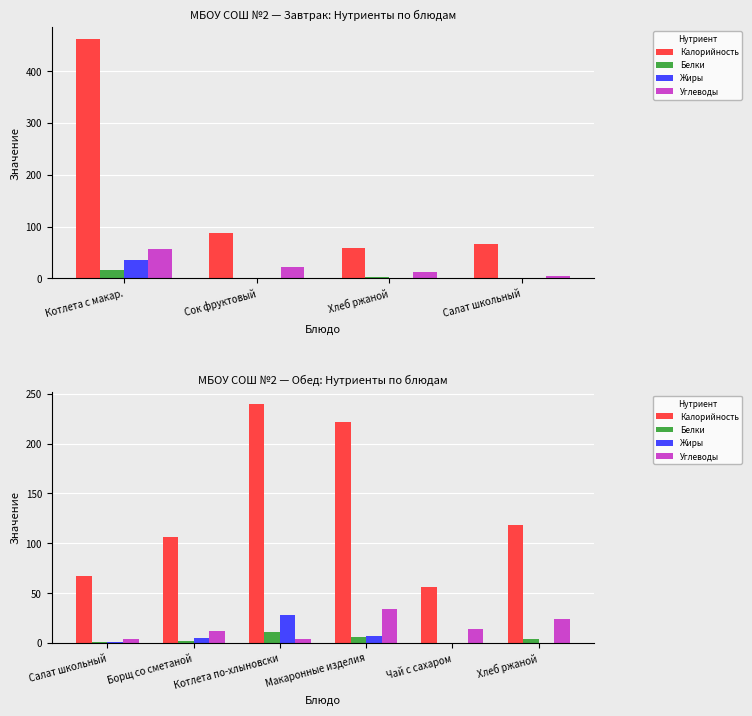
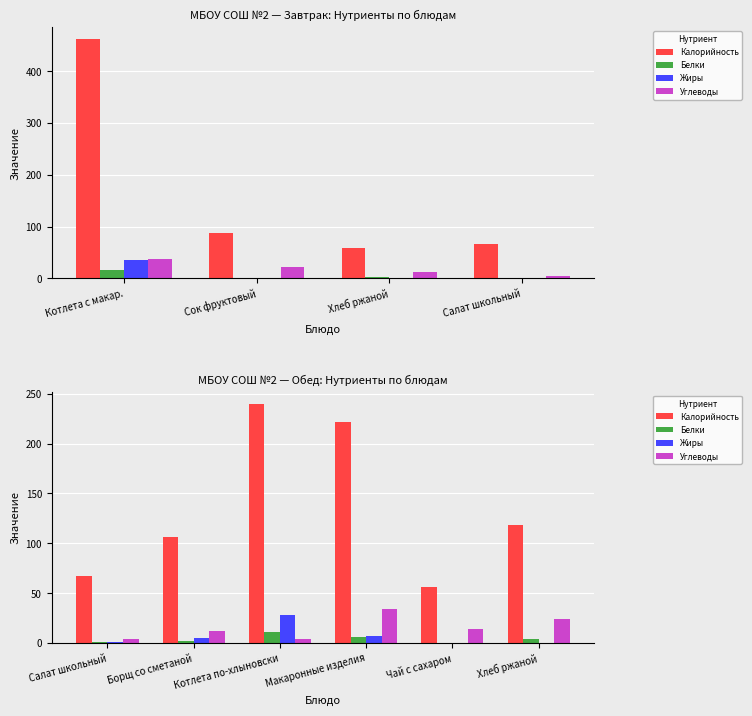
  {
    "МБОУ СОШ №2 — Завтрак: Нутриенты по блюдам": {
      "Калорийность": {
        "Котлета с макар.": 460,
        "Сок фруктовый": 90,
        "Хлеб ржаной": 60,
        "Салат школьный": 70
      },
      "Белки": {
        "Котлета с макар.": 20,
        "Сок фруктовый": 0
      },
      "Жиры": {
        "Котлета с макар.": 40,
        "Сок фруктовый": 0,
        "Хлеб ржаной": 0
      },
      "Углеводы": {
-       "Котлета с макар.": 60,
+       "Котлета с макар.": 40,
        "Сок фруктовый": 20,
        "Хлеб ржаной": 10
      }
    },
    "МБОУ СОШ №2 — Обед: Нутриенты по блюдам": {
      "Калорийность": {
        "Салат школьный": 70,
        "Борщ со сметаной": 110,
        "Котлета по-хлыновски": 240,
        "Макаронные изделия": 220,
        "Чай с сахаром": 60,
        "Хлеб ржаной": 120
      },
      "Белки": {
        "Котлета по-хлыновски": 10,
        "Макаронные изделия": 10,
        "Чай с сахаром": 0,
        "Хлеб ржаной": 0
      },
      "Жиры": {
        "Борщ со сметаной": 10,
        "Котлета по-хлыновски": 30,
        "Макаронные изделия": 10,
        "Чай с сахаром": 0,
        "Хлеб ржаной": 0
      },
      "Углеводы": {
        "Салат школьный": 0,
        "Борщ со сметаной": 10,
        "Котлета по-хлыновски": 0,
        "Макаронные изделия": 30,
        "Чай с сахаром": 10,
        "Хлеб ржаной": 20
      }
    }
  }
